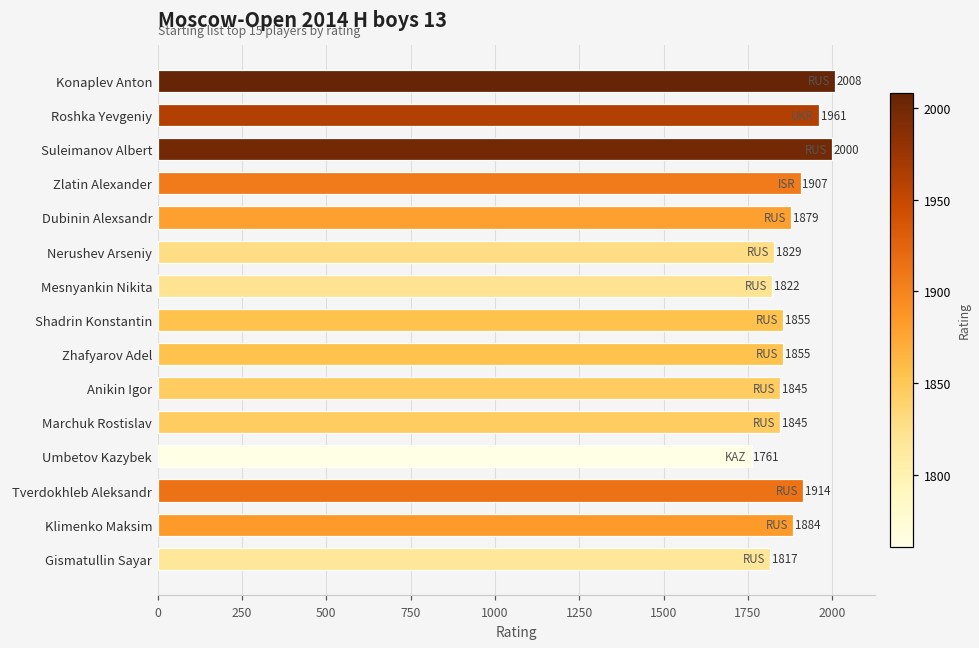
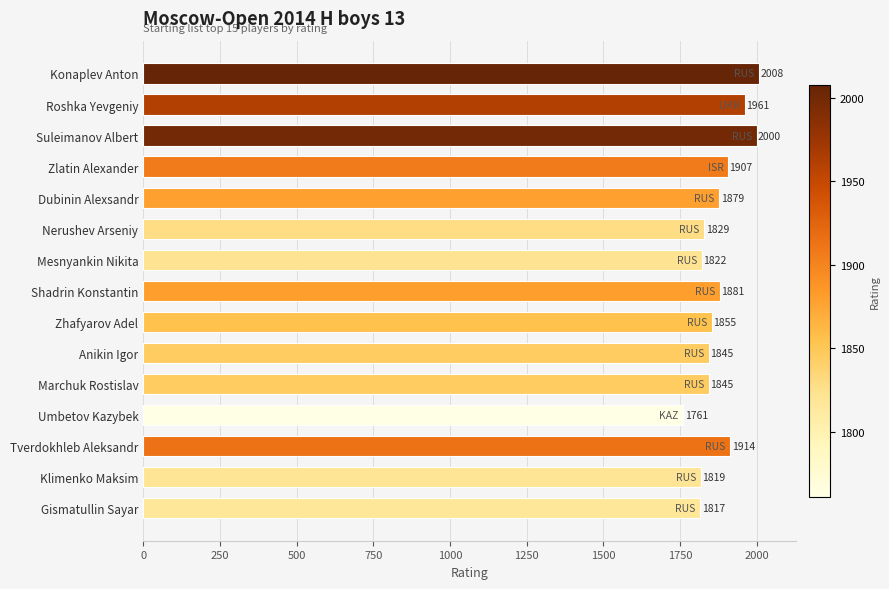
  {
    "Konaplev Anton": 2008,
    "Roshka Yevgeniy": 1961,
    "Suleimanov Albert": 2000,
    "Zlatin Alexander": 1907,
    "Dubinin Alexsandr": 1879,
    "Nerushev Arseniy": 1829,
    "Mesnyankin Nikita": 1822,
-   "Shadrin Konstantin": 1855,
+   "Shadrin Konstantin": 1881,
    "Zhafyarov Adel": 1855,
    "Anikin Igor": 1845,
    "Marchuk Rostislav": 1845,
    "Umbetov Kazybek": 1761,
    "Tverdokhleb Aleksandr": 1914,
-   "Klimenko Maksim": 1884,
+   "Klimenko Maksim": 1819,
    "Gismatullin Sayar": 1817
  }
